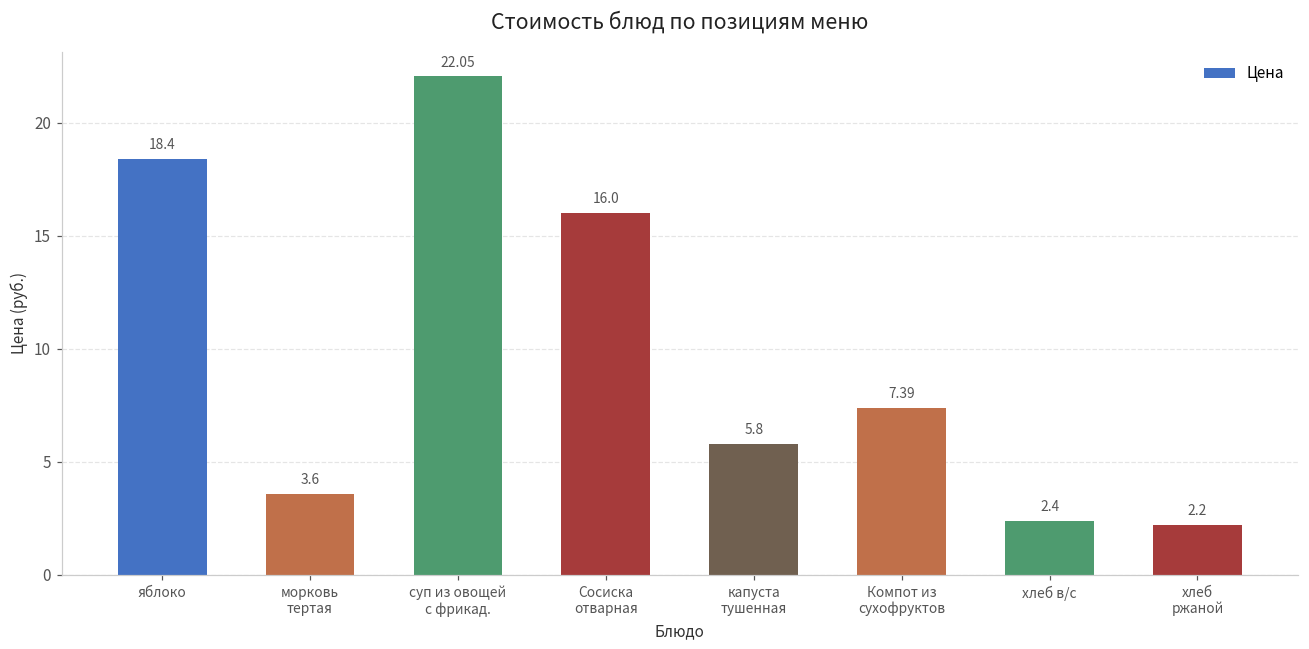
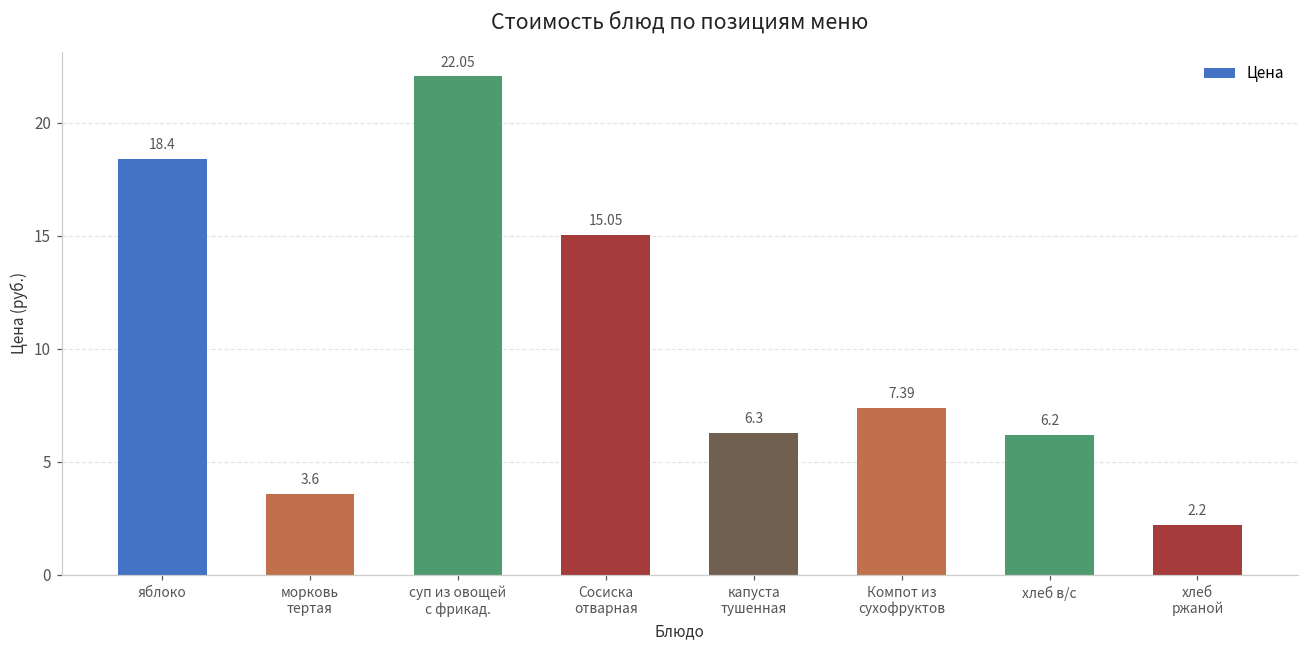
  {
    "яблоко": 18.4,
    "морковь тертая": 3.6,
    "суп из овощей с фрикад.": 22.05,
-   "Сосиска отварная": 16.0,
-   "капуста тушенная": 5.8,
+   "Сосиска отварная": 15.05,
+   "капуста тушенная": 6.3,
    "Компот из сухофруктов": 7.39,
-   "хлеб в/с": 2.4,
+   "хлеб в/с": 6.2,
    "хлеб ржаной": 2.2
  }
